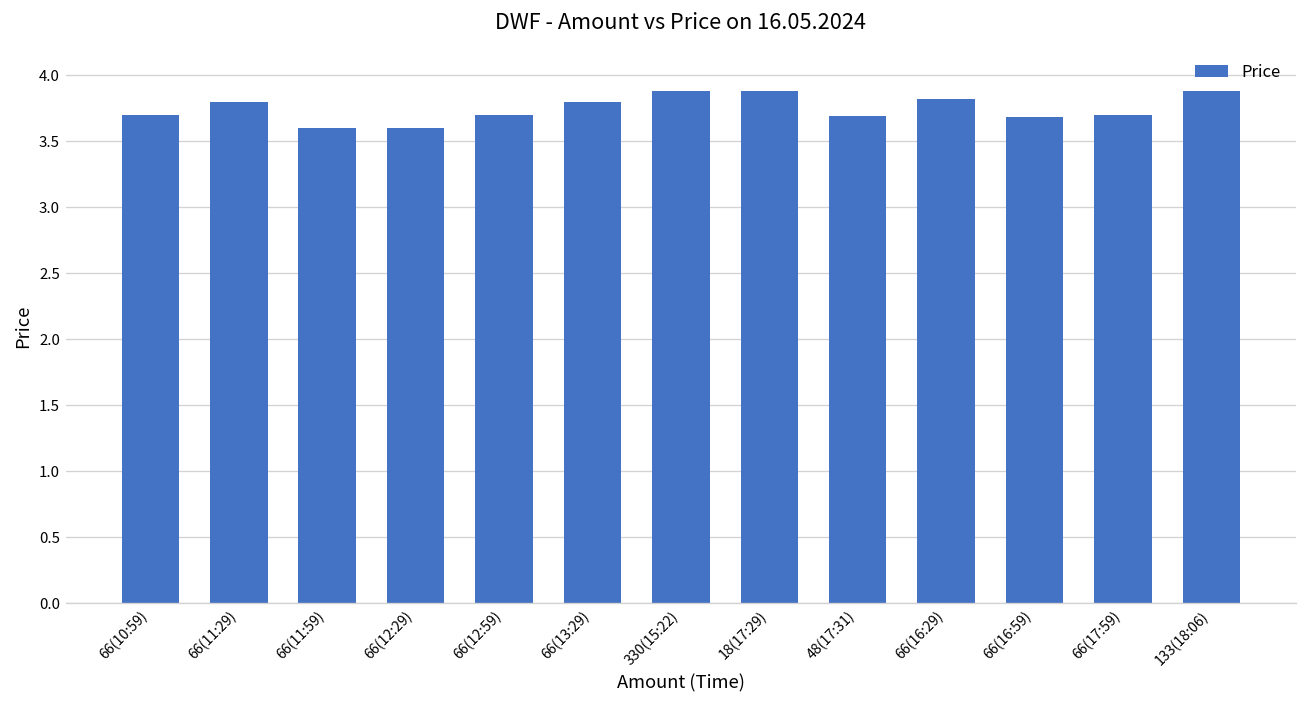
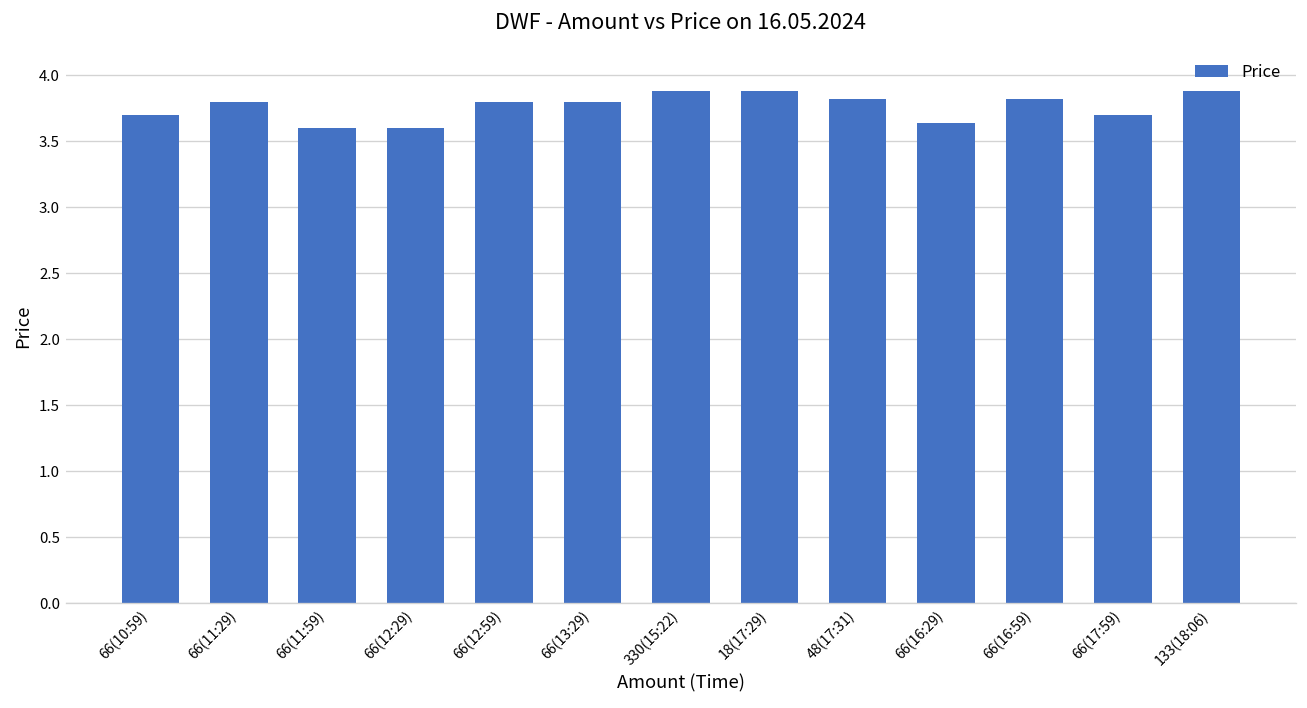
  {
    "66(10:59)": 3.70,
    "66(11:29)": 3.80,
    "66(11:59)": 3.60,
    "66(12:29)": 3.60,
-   "66(12:59)": 3.7,
+   "66(12:59)": 3.8,
    "66(13:29)": 3.80,
    "330(15:22)": 3.88,
    "18(17:29)": 3.88,
-   "48(17:31)": 3.69,
-   "66(16:29)": 3.82,
-   "66(16:59)": 3.68,
+   "48(17:31)": 3.82,
+   "66(16:29)": 3.64,
+   "66(16:59)": 3.82,
    "66(17:59)": 3.70,
    "133(18:06)": 3.88
  }
